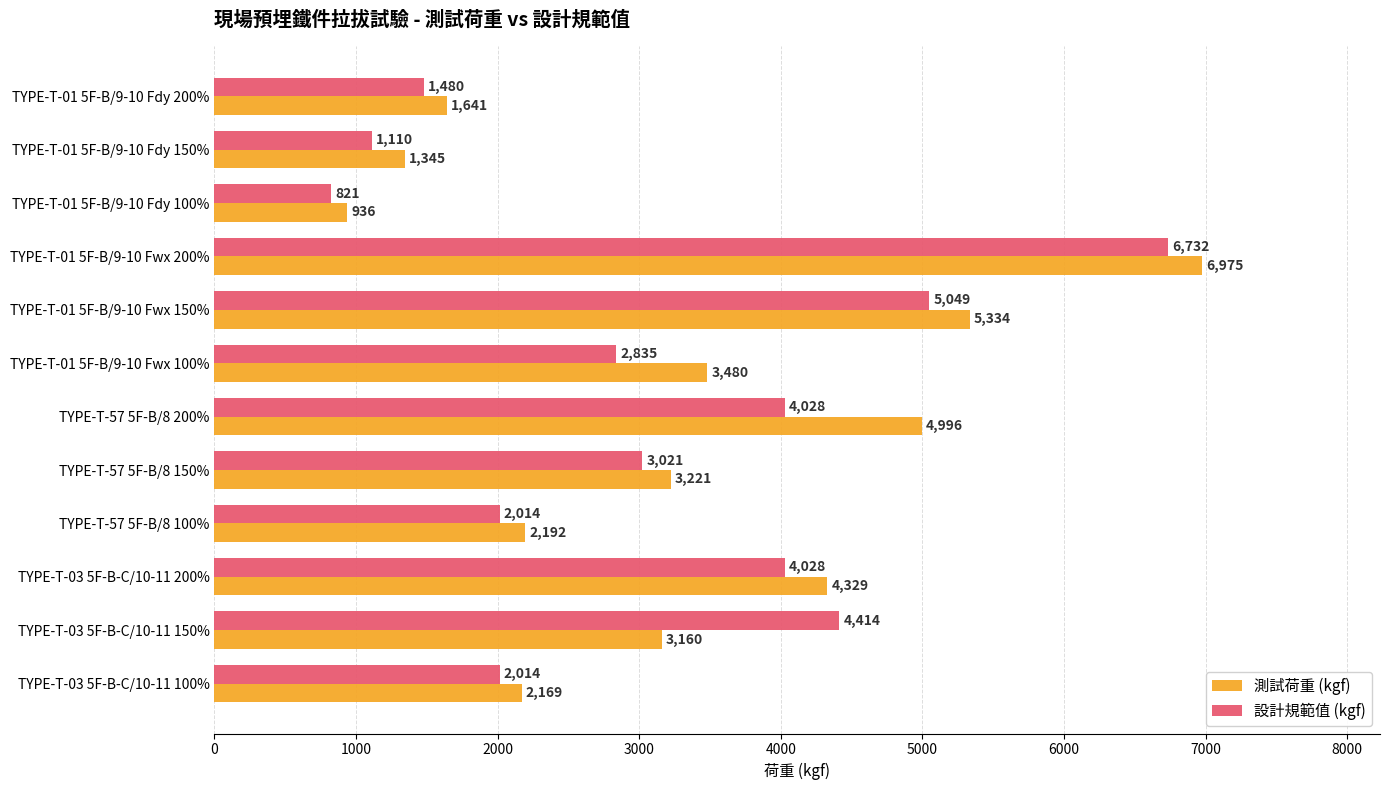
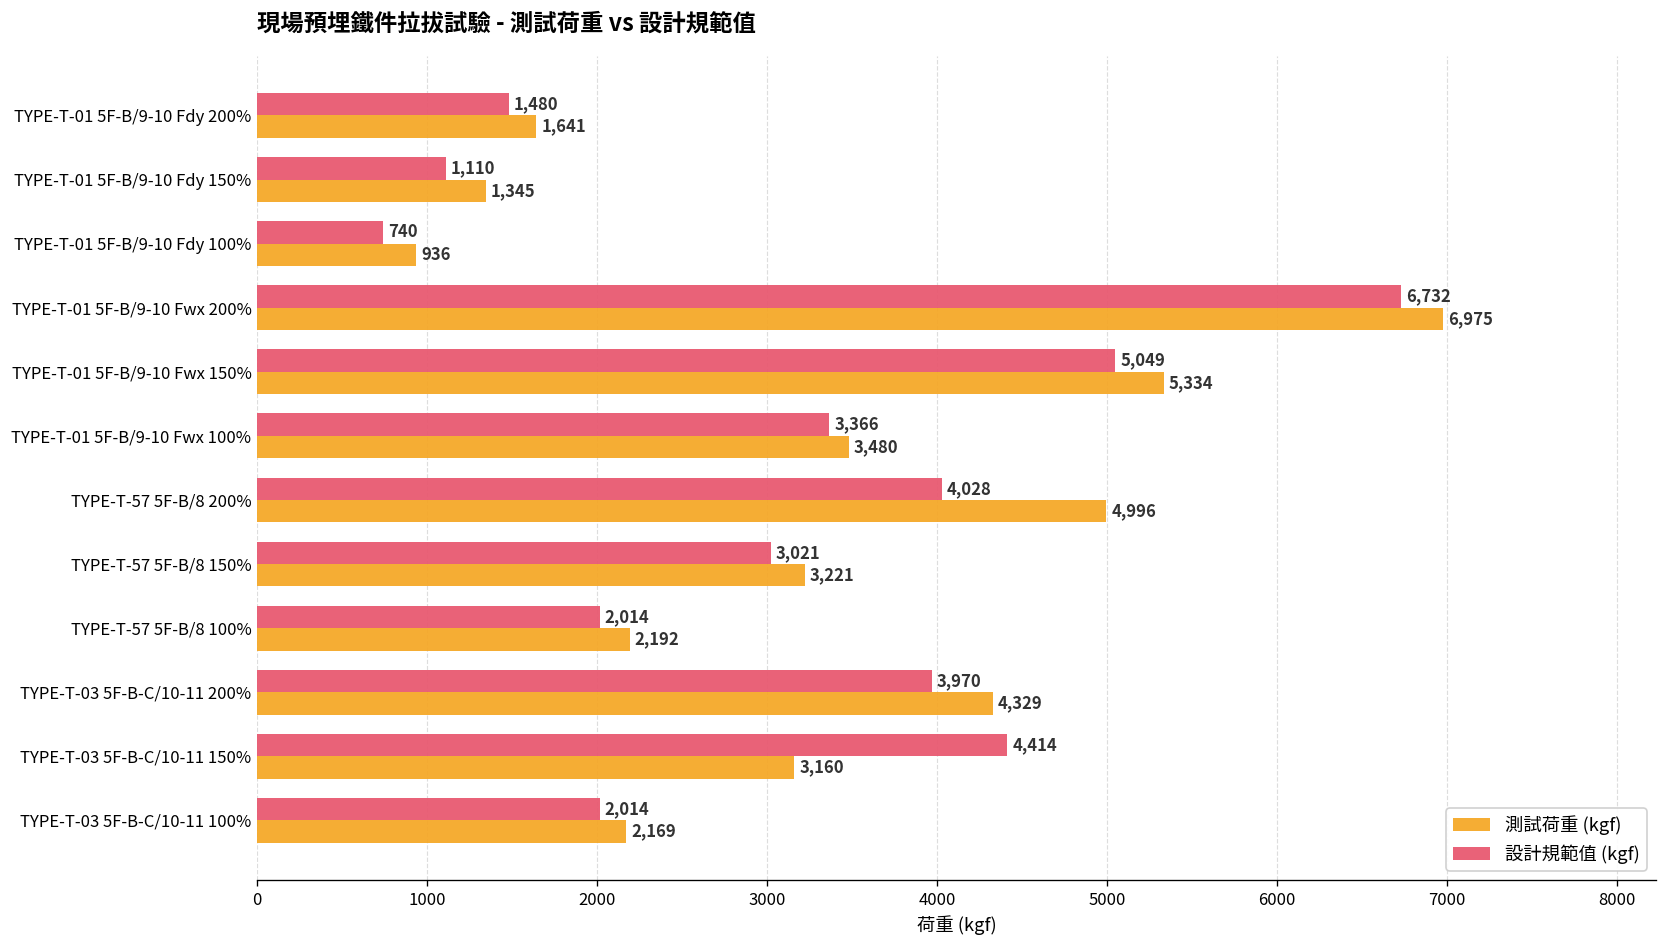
  {
    "測試荷重 (kgf)": {
      "TYPE-T-01 5F-B/9-10 Fdy 200%": "1,641",
      "TYPE-T-01 5F-B/9-10 Fdy 150%": "1,345",
      "TYPE-T-01 5F-B/9-10 Fdy 100%": "936",
      "TYPE-T-01 5F-B/9-10 Fwx 200%": "6,975",
      "TYPE-T-01 5F-B/9-10 Fwx 150%": "5,334",
      "TYPE-T-01 5F-B/9-10 Fwx 100%": "3,480",
      "TYPE-T-57 5F-B/8 200%": "4,996",
      "TYPE-T-57 5F-B/8 150%": "3,221",
      "TYPE-T-57 5F-B/8 100%": "2,192",
      "TYPE-T-03 5F-B-C/10-11 200%": "4,329",
      "TYPE-T-03 5F-B-C/10-11 150%": "3,160",
      "TYPE-T-03 5F-B-C/10-11 100%": "2,169"
    },
    "設計規範值 (kgf)": {
      "TYPE-T-01 5F-B/9-10 Fdy 200%": "1,480",
      "TYPE-T-01 5F-B/9-10 Fdy 150%": "1,110",
-     "TYPE-T-01 5F-B/9-10 Fdy 100%": "821",
+     "TYPE-T-01 5F-B/9-10 Fdy 100%": "740",
      "TYPE-T-01 5F-B/9-10 Fwx 200%": "6,732",
      "TYPE-T-01 5F-B/9-10 Fwx 150%": "5,049",
-     "TYPE-T-01 5F-B/9-10 Fwx 100%": "2,835",
+     "TYPE-T-01 5F-B/9-10 Fwx 100%": "3,366",
      "TYPE-T-57 5F-B/8 200%": "4,028",
      "TYPE-T-57 5F-B/8 150%": "3,021",
      "TYPE-T-57 5F-B/8 100%": "2,014",
-     "TYPE-T-03 5F-B-C/10-11 200%": "4,028",
+     "TYPE-T-03 5F-B-C/10-11 200%": "3,970",
      "TYPE-T-03 5F-B-C/10-11 150%": "4,414",
      "TYPE-T-03 5F-B-C/10-11 100%": "2,014"
    }
  }
